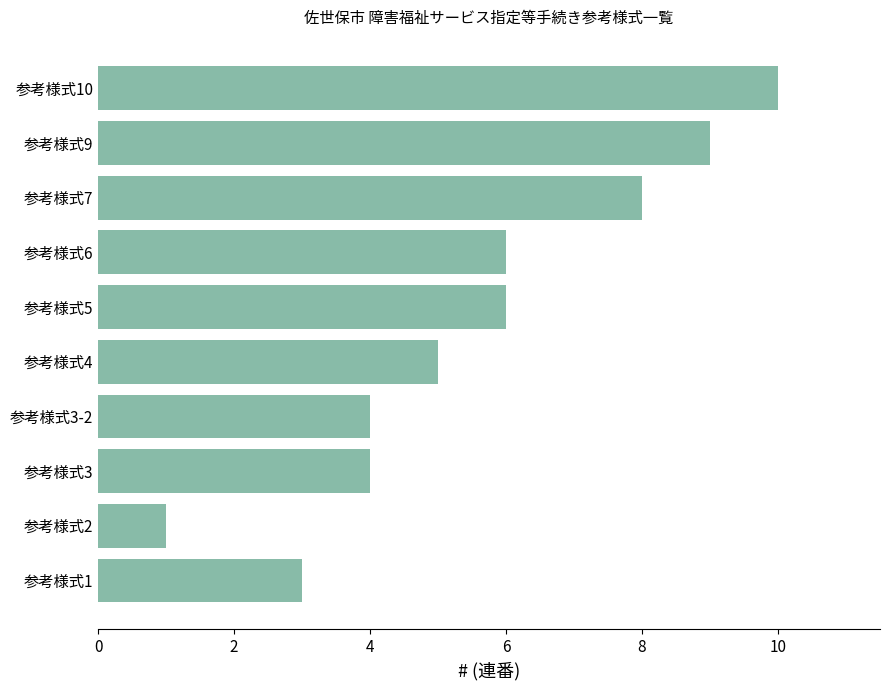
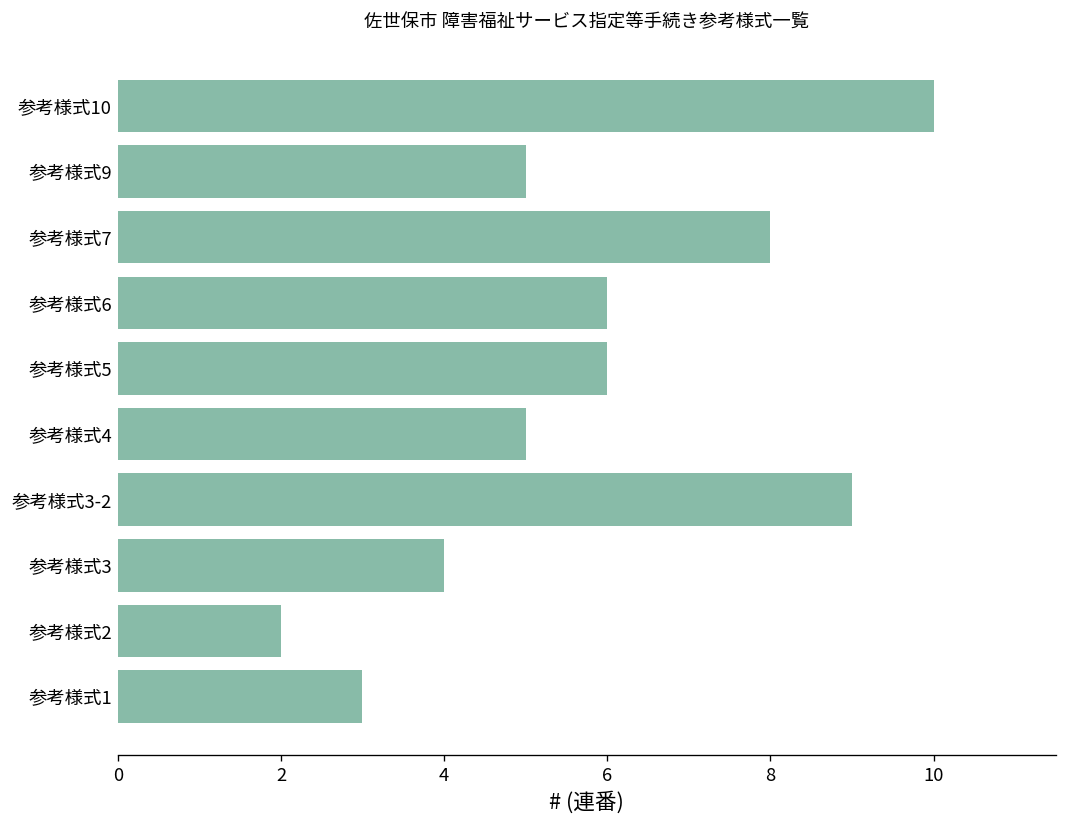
  {
    "参考様式10": 10,
-   "参考様式9": 9,
+   "参考様式9": 5,
    "参考様式7": 8,
    "参考様式6": 6,
    "参考様式5": 6,
    "参考様式4": 5,
-   "参考様式3-2": 4,
+   "参考様式3-2": 9,
    "参考様式3": 4,
-   "参考様式2": 1,
+   "参考様式2": 2,
    "参考様式1": 3
  }
